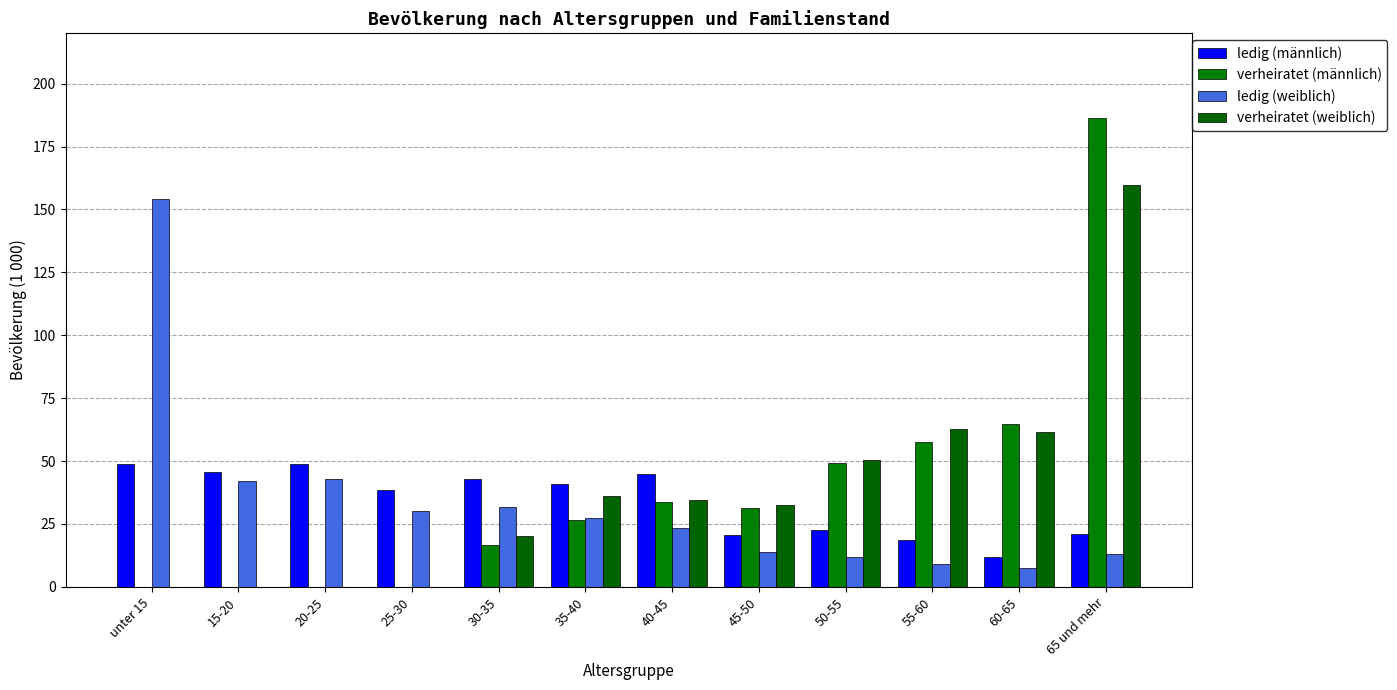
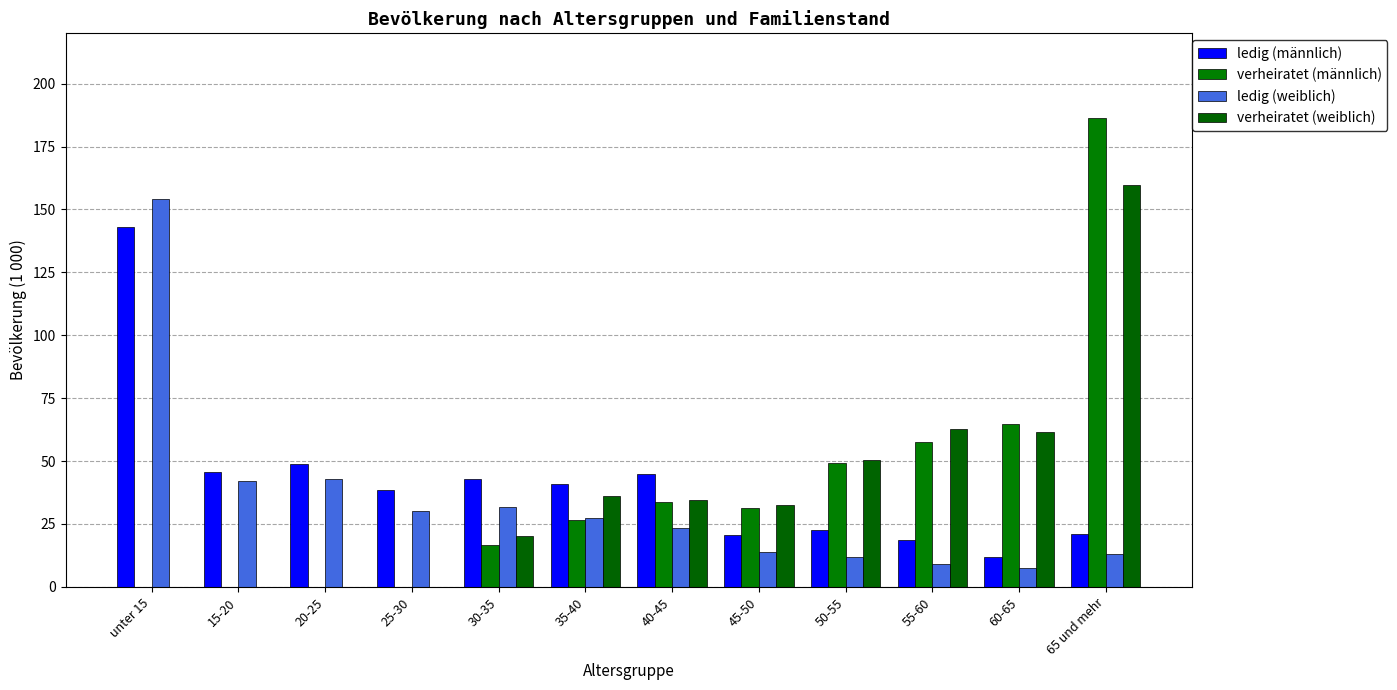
  {
    "ledig (männlich)": {
-     "unter 15": 49,
+     "unter 15": 143,
      "15-20": 46,
      "20-25": 49,
      "25-30": 39,
      "30-35": 43,
      "35-40": 41,
      "40-45": 45,
      "45-50": 21,
      "50-55": 22,
      "55-60": 19,
      "60-65": 12,
      "65 und mehr": 21
    },
    "ledig (weiblich)": {
      "unter 15": 154,
      "15-20": 42,
      "20-25": 43,
      "25-30": 30,
      "30-35": 32,
      "35-40": 28,
      "40-45": 24,
      "45-50": 14,
      "50-55": 12,
      "55-60": 9,
      "60-65": 8,
      "65 und mehr": 13
    }
  }
